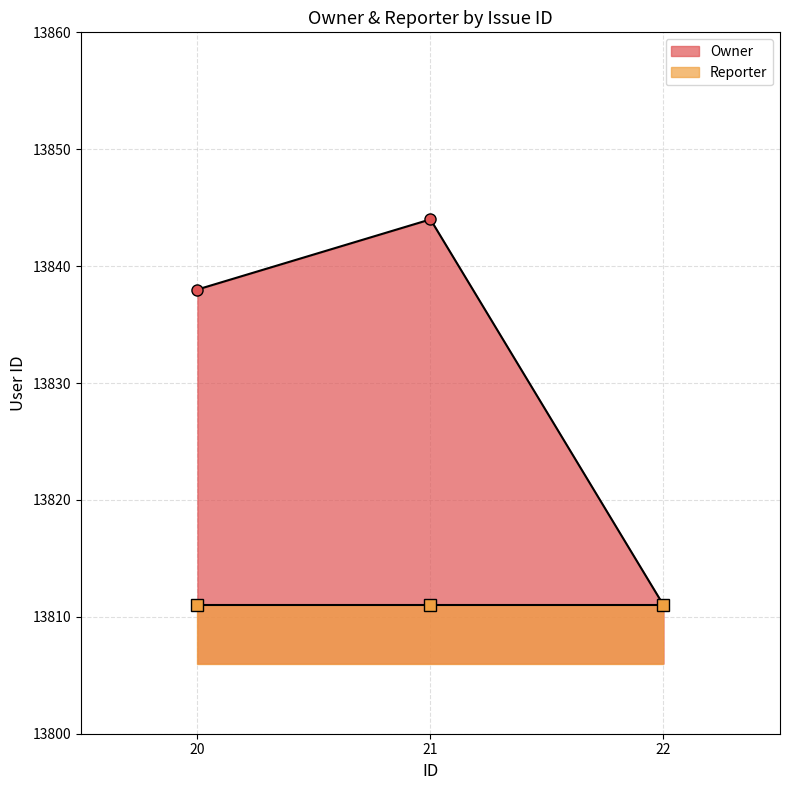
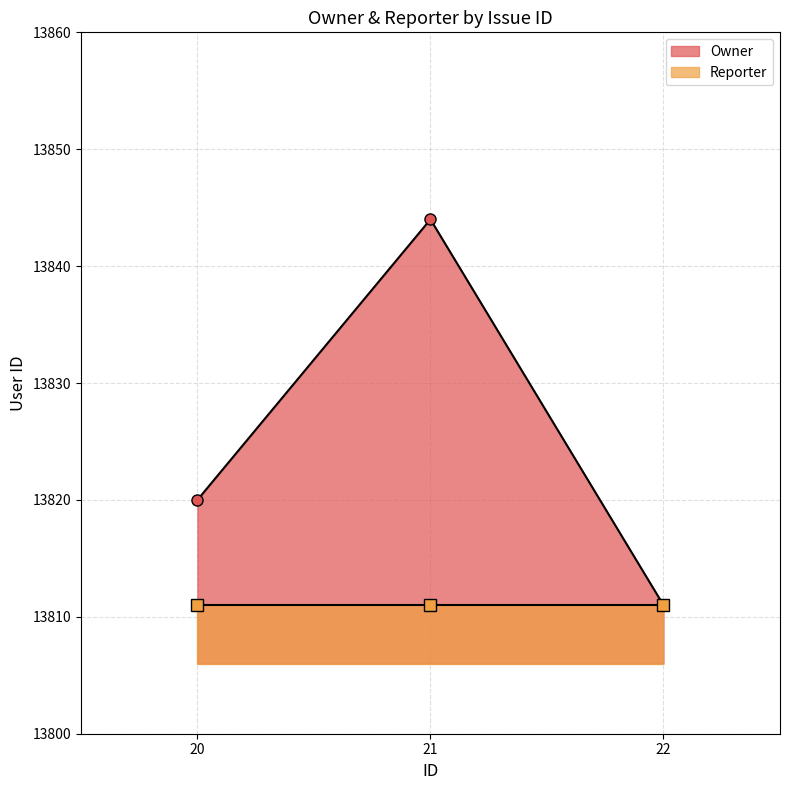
  {
    "Owner": {
-     "20": 13838,
+     "20": 13820,
      "21": 13844
    },
    "Reporter": {
      "20": 13811,
      "21": 13811
    }
  }
